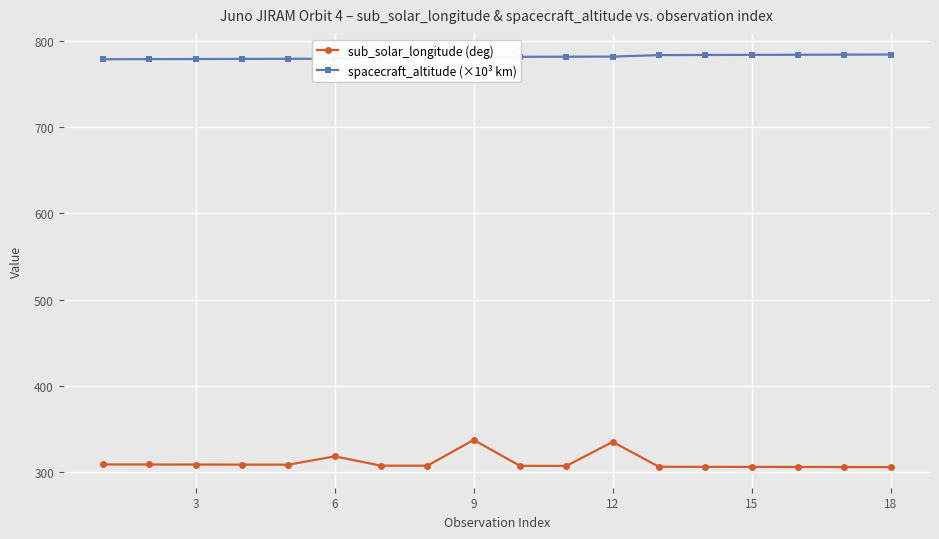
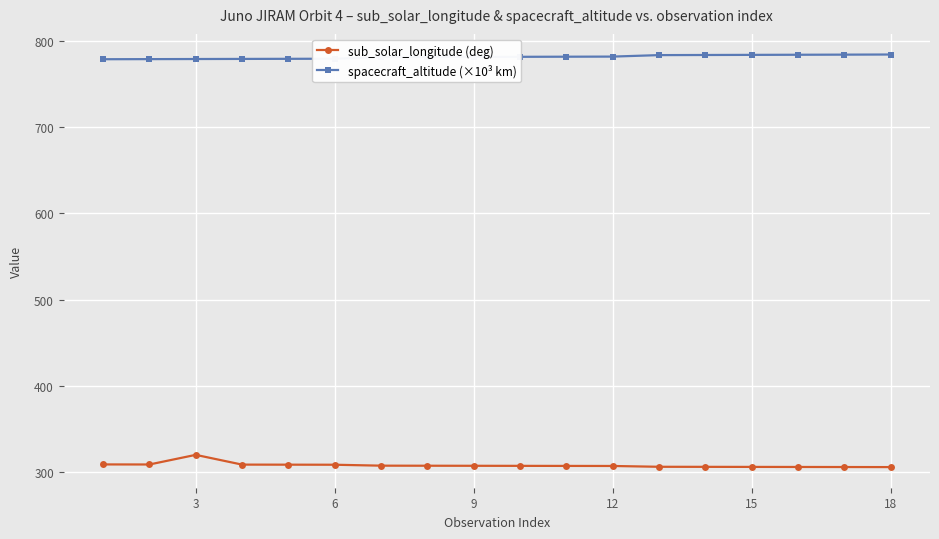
  {
    "sub_solar_longitude (deg)": {
-     "3": 310,
-     "6": 320,
-     "9": 340,
-     "12": 340,
+     "3": 320,
+     "6": 310,
+     "9": 310,
+     "12": 310,
      "15": 310,
      "18": 310
    },
    "spacecraft_altitude (×10³ km)": {
      "3": 780,
      "12": 780,
      "15": 780,
      "18": 780
    }
  }
